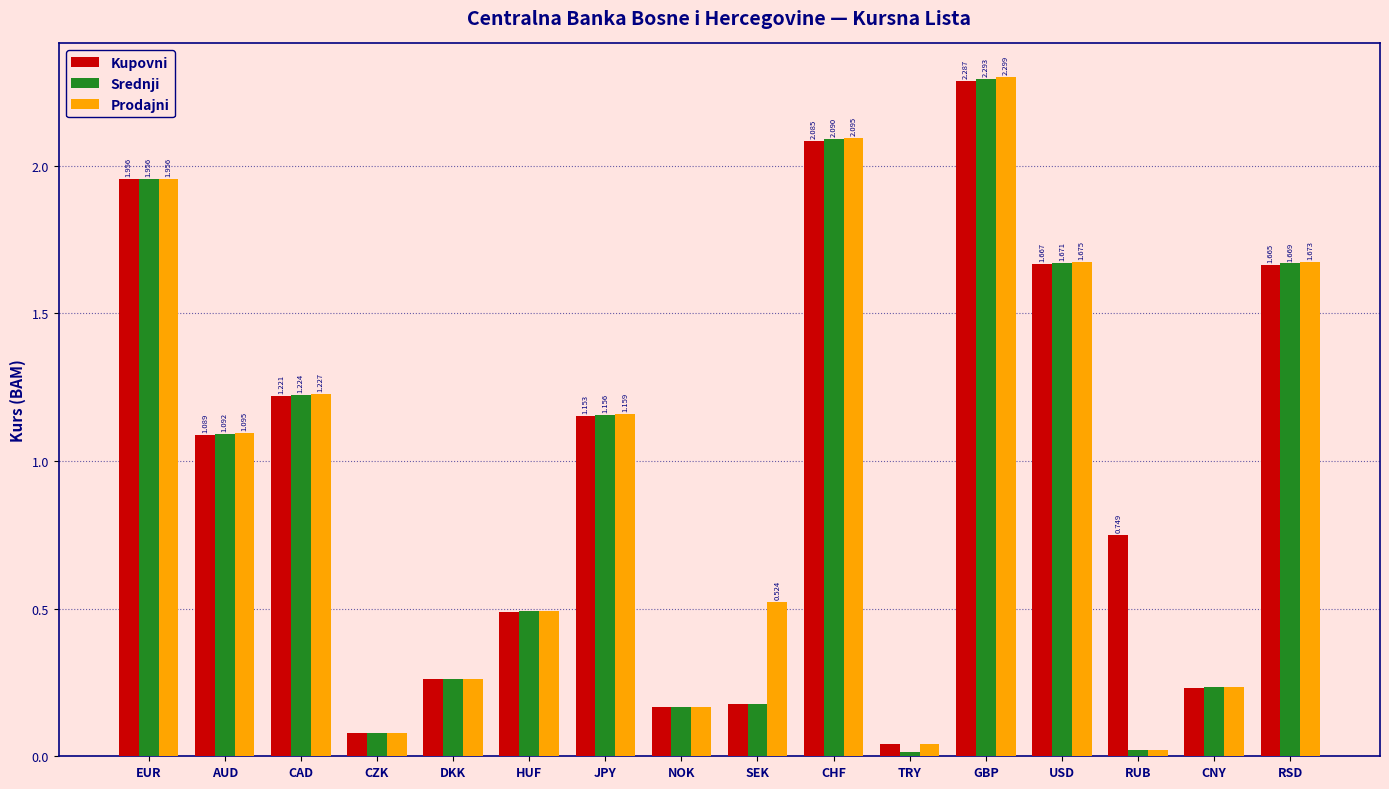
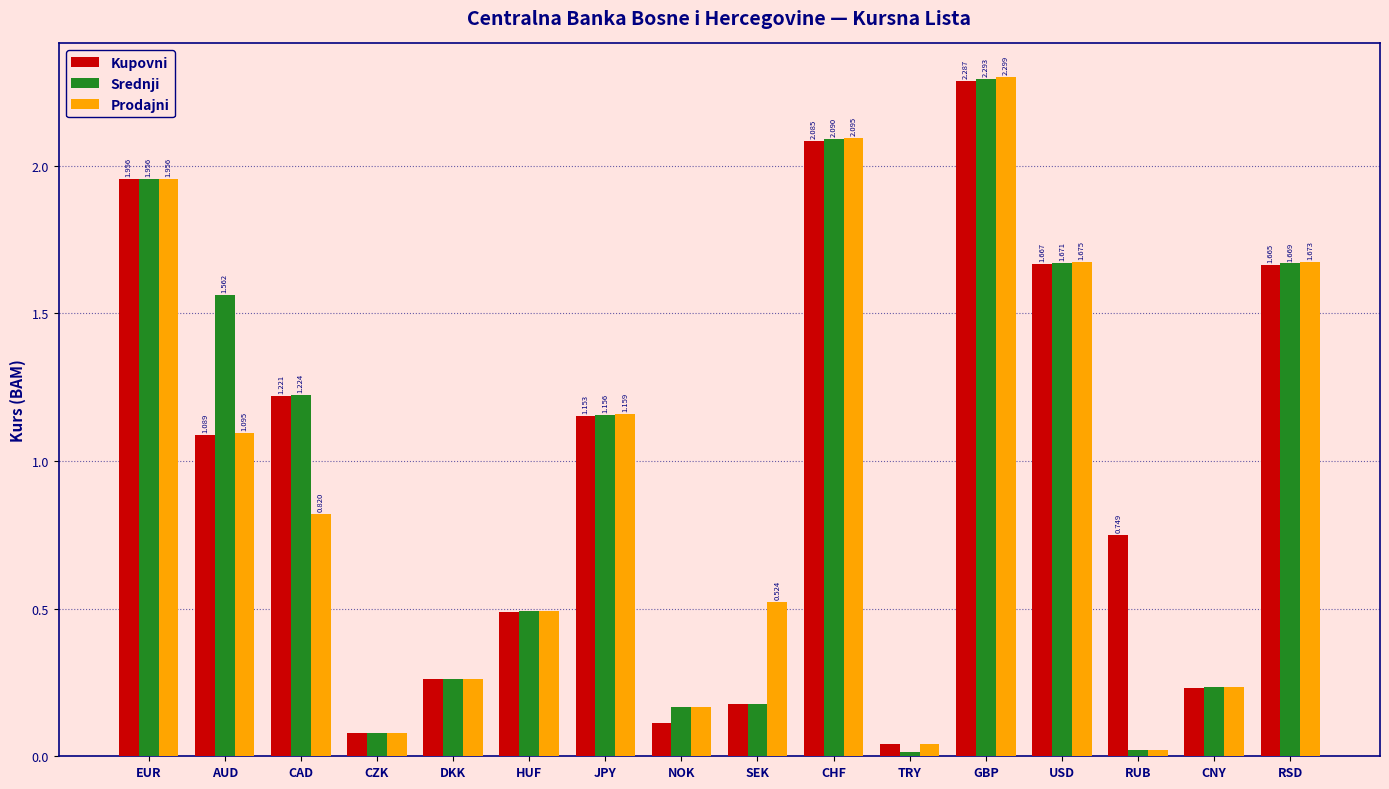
  {
    "Kupovni": {
      "CZK": 0.08,
      "DKK": 0.26,
      "HUF": 0.49,
-     "NOK": 0.17,
+     "NOK": 0.11,
      "SEK": 0.18,
      "TRY": 0.04,
      "CNY": 0.23
    },
    "Srednji": {
      "EUR": 1.956,
-     "AUD": 1.092,
+     "AUD": 1.562,
      "CAD": 1.224,
      "JPY": 1.156,
      "CHF": 2.090,
      "GBP": 2.293,
      "USD": 1.671,
      "RSD": 1.669
    },
    "Prodajni": {
      "EUR": 1.956,
      "AUD": 1.095,
-     "CAD": 1.227,
+     "CAD": 0.820,
      "JPY": 1.159,
      "SEK": 0.524,
      "CHF": 2.095,
      "GBP": 2.299,
      "USD": 1.675,
      "RSD": 1.673
    }
  }
